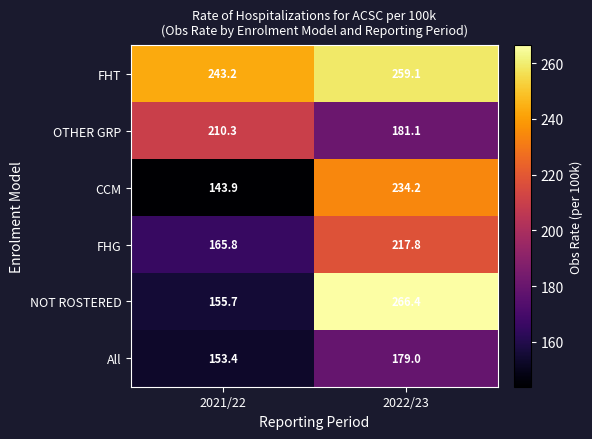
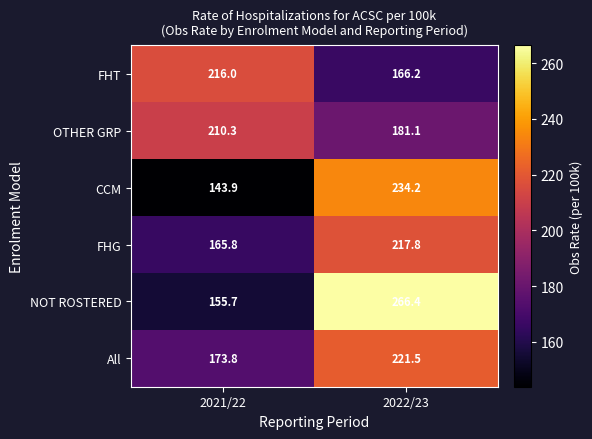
  {
    "FHT": {
-     "2021/22": 243.2,
-     "2022/23": 259.1
+     "2021/22": 216.0,
+     "2022/23": 166.2
    },
    "OTHER GRP": {
      "2021/22": 210.3,
      "2022/23": 181.1
    },
    "CCM": {
      "2021/22": 143.9,
      "2022/23": 234.2
    },
    "FHG": {
      "2021/22": 165.8,
      "2022/23": 217.8
    },
    "NOT ROSTERED": {
      "2021/22": 155.7,
      "2022/23": 266.4
    },
    "All": {
-     "2021/22": 153.4,
-     "2022/23": 179.0
+     "2021/22": 173.8,
+     "2022/23": 221.5
    }
  }
